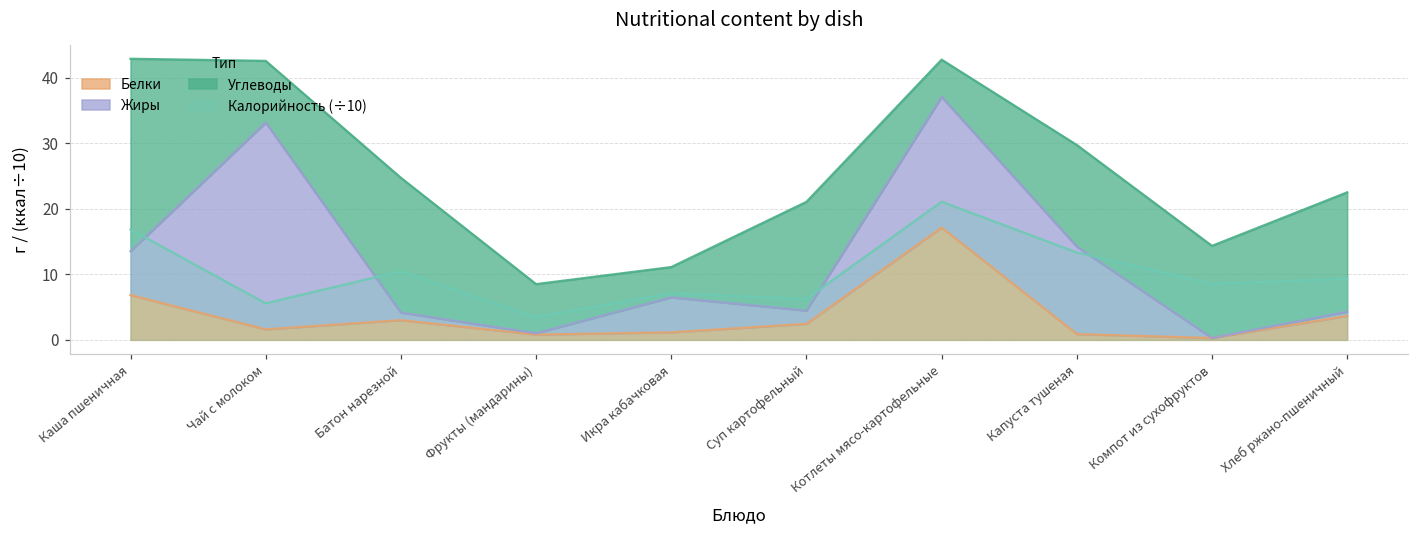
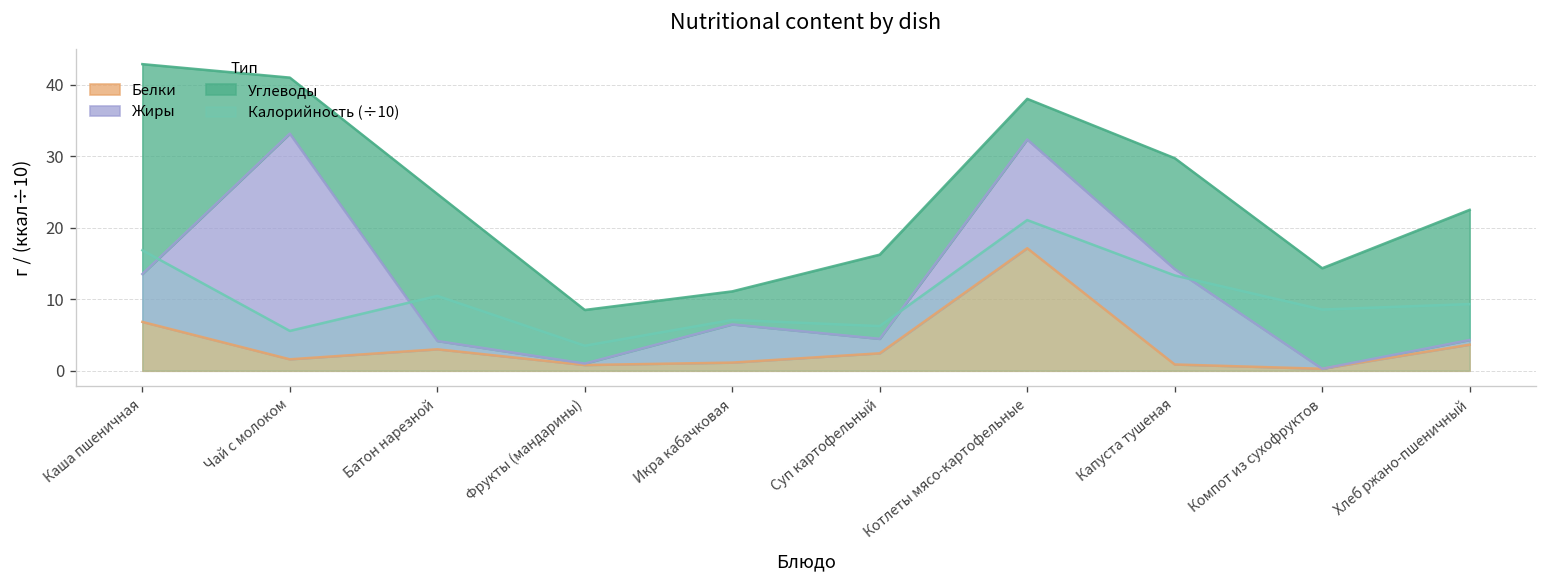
  {
    "Белки": {
      "Каша пшеничная": 7,
      "Чай с молоком": 2,
      "Батон нарезной": 3,
      "Икра кабачковая": 1,
      "Суп картофельный": 2,
      "Котлеты мясо-картофельные": 17,
      "Капуста тушеная": 1,
      "Хлеб ржано-пшеничный": 4
    },
    "Жиры": {
      "Каша пшеничная": 7,
      "Чай с молоком": 32,
      "Батон нарезной": 1,
      "Икра кабачковая": 5,
      "Суп картофельный": 2,
-     "Котлеты мясо-картофельные": 20,
+     "Котлеты мясо-картофельные": 15,
      "Капуста тушеная": 13,
      "Хлеб ржано-пшеничный": 1
    },
    "Углеводы": {
      "Каша пшеничная": 29,
-     "Чай с молоком": 9,
+     "Чай с молоком": 8,
      "Батон нарезной": 21,
      "Фрукты (мандарины)": 8,
      "Икра кабачковая": 5,
-     "Суп картофельный": 17,
+     "Суп картофельный": 12,
      "Котлеты мясо-картофельные": 6,
      "Капуста тушеная": 16,
      "Компот из сухофруктов": 14,
      "Хлеб ржано-пшеничный": 18
    },
    "Калорийность (÷10)": {
      "Каша пшеничная": 17,
      "Чай с молоком": 6,
      "Батон нарезной": 10,
      "Фрукты (мандарины)": 4,
      "Икра кабачковая": 7,
      "Суп картофельный": 6,
      "Котлеты мясо-картофельные": 21,
      "Капуста тушеная": 13,
      "Компот из сухофруктов": 9,
      "Хлеб ржано-пшеничный": 9
    }
  }
